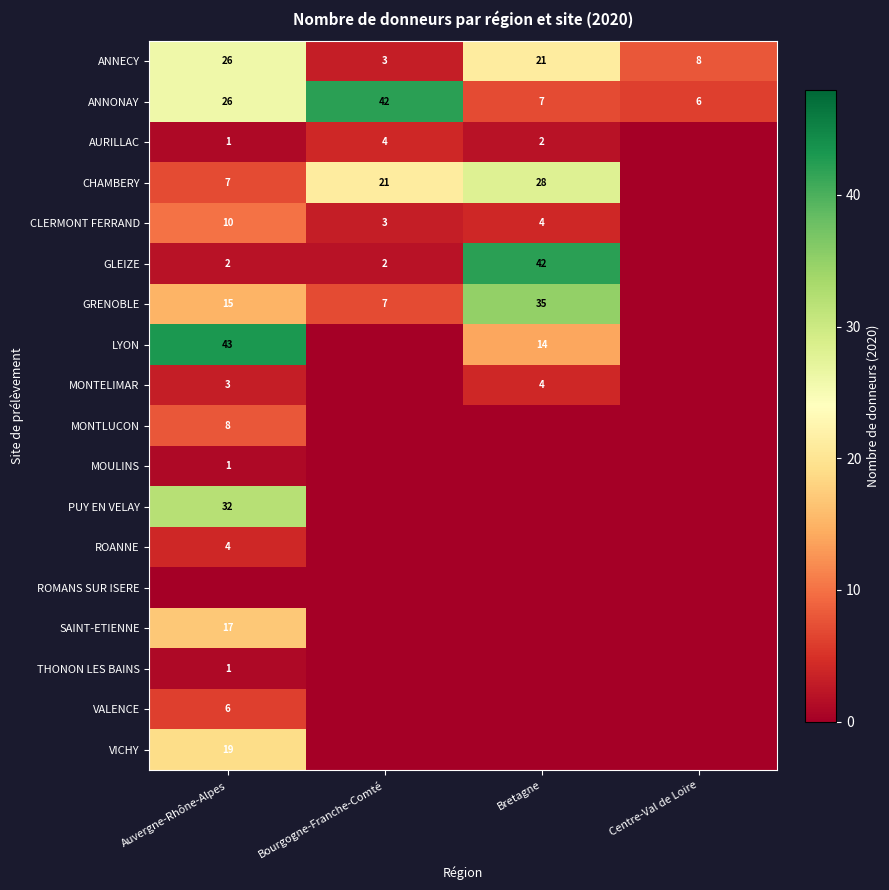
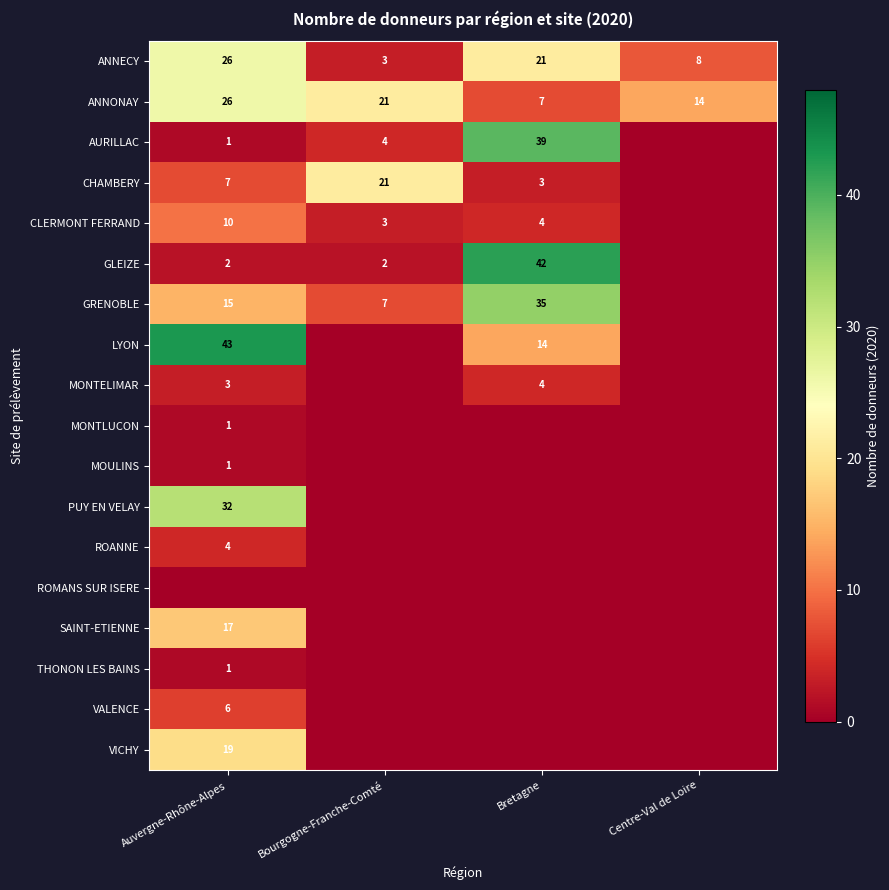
  {
    "ANNECY": {
      "Auvergne-Rhône-Alpes": 26,
      "Bourgogne-Franche-Comté": 3,
      "Bretagne": 21,
      "Centre-Val de Loire": 8
    },
    "ANNONAY": {
      "Auvergne-Rhône-Alpes": 26,
-     "Bourgogne-Franche-Comté": 42,
+     "Bourgogne-Franche-Comté": 21,
      "Bretagne": 7,
-     "Centre-Val de Loire": 6
+     "Centre-Val de Loire": 14
    },
    "AURILLAC": {
      "Auvergne-Rhône-Alpes": 1,
      "Bourgogne-Franche-Comté": 4,
-     "Bretagne": 2
+     "Bretagne": 39
    },
    "CHAMBERY": {
      "Auvergne-Rhône-Alpes": 7,
      "Bourgogne-Franche-Comté": 21,
-     "Bretagne": 28
+     "Bretagne": 3
    },
    "CLERMONT FERRAND": {
      "Auvergne-Rhône-Alpes": 10,
      "Bourgogne-Franche-Comté": 3,
      "Bretagne": 4
    },
    "GLEIZE": {
      "Auvergne-Rhône-Alpes": 2,
      "Bourgogne-Franche-Comté": 2,
      "Bretagne": 42
    },
    "GRENOBLE": {
      "Auvergne-Rhône-Alpes": 15,
      "Bourgogne-Franche-Comté": 7,
      "Bretagne": 35
    },
    "LYON": {
      "Auvergne-Rhône-Alpes": 43,
      "Bretagne": 14
    },
    "MONTELIMAR": {
      "Auvergne-Rhône-Alpes": 3,
      "Bretagne": 4
    },
    "MONTLUCON": {
-     "Auvergne-Rhône-Alpes": 8
+     "Auvergne-Rhône-Alpes": 1
    },
    "MOULINS": {
      "Auvergne-Rhône-Alpes": 1
    },
    "PUY EN VELAY": {
      "Auvergne-Rhône-Alpes": 32
    },
    "ROANNE": {
      "Auvergne-Rhône-Alpes": 4
    },
    "SAINT-ETIENNE": {
      "Auvergne-Rhône-Alpes": 17
    },
    "THONON LES BAINS": {
      "Auvergne-Rhône-Alpes": 1
    },
    "VALENCE": {
      "Auvergne-Rhône-Alpes": 6
    },
    "VICHY": {
      "Auvergne-Rhône-Alpes": 19
    }
  }
